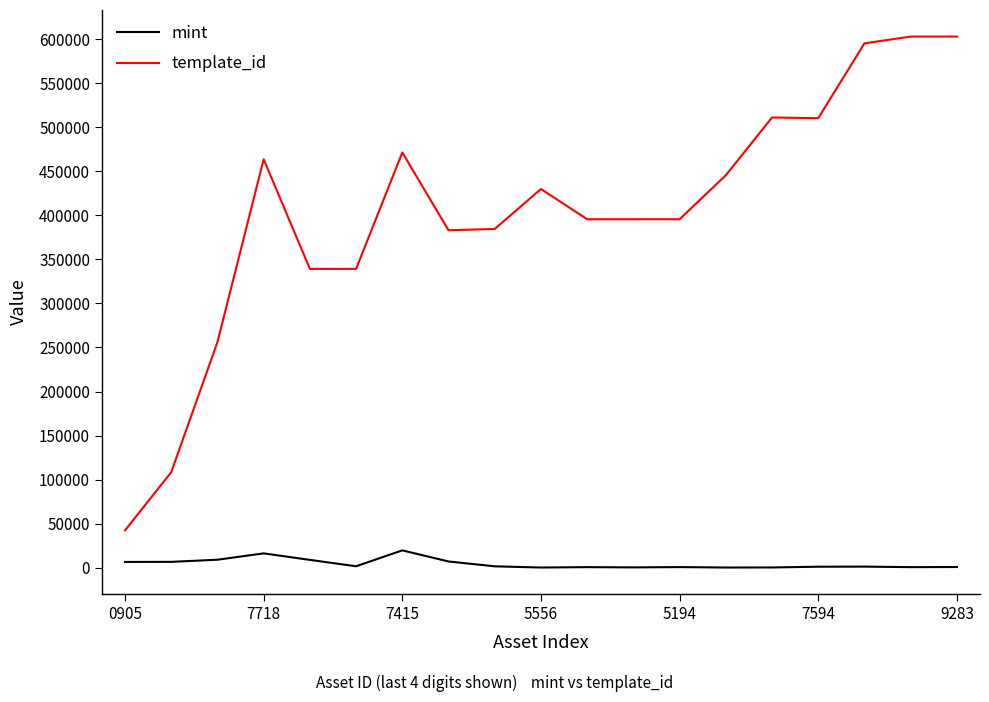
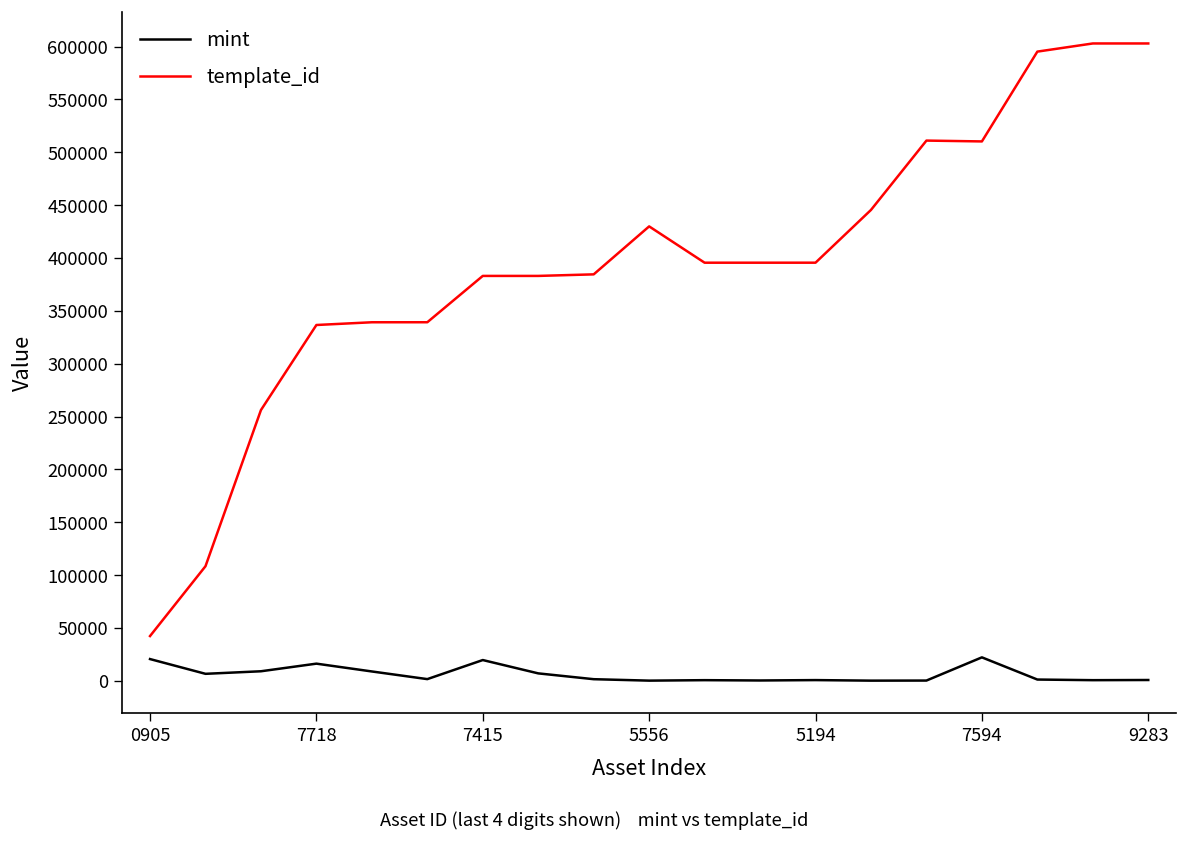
  {
    "mint": {
-     "0905": 10000,
+     "0905": 20000,
      "7718": 20000,
      "7415": 20000,
      "5556": 0,
      "5194": 0,
-     "7594": 0,
+     "7594": 20000,
      "9283": 0
    },
    "template_id": {
      "0905": 40000,
-     "7718": 460000,
-     "7415": 470000,
+     "7718": 340000,
+     "7415": 380000,
      "5556": 430000,
      "5194": 400000,
      "7594": 510000,
      "9283": 600000
    }
  }
